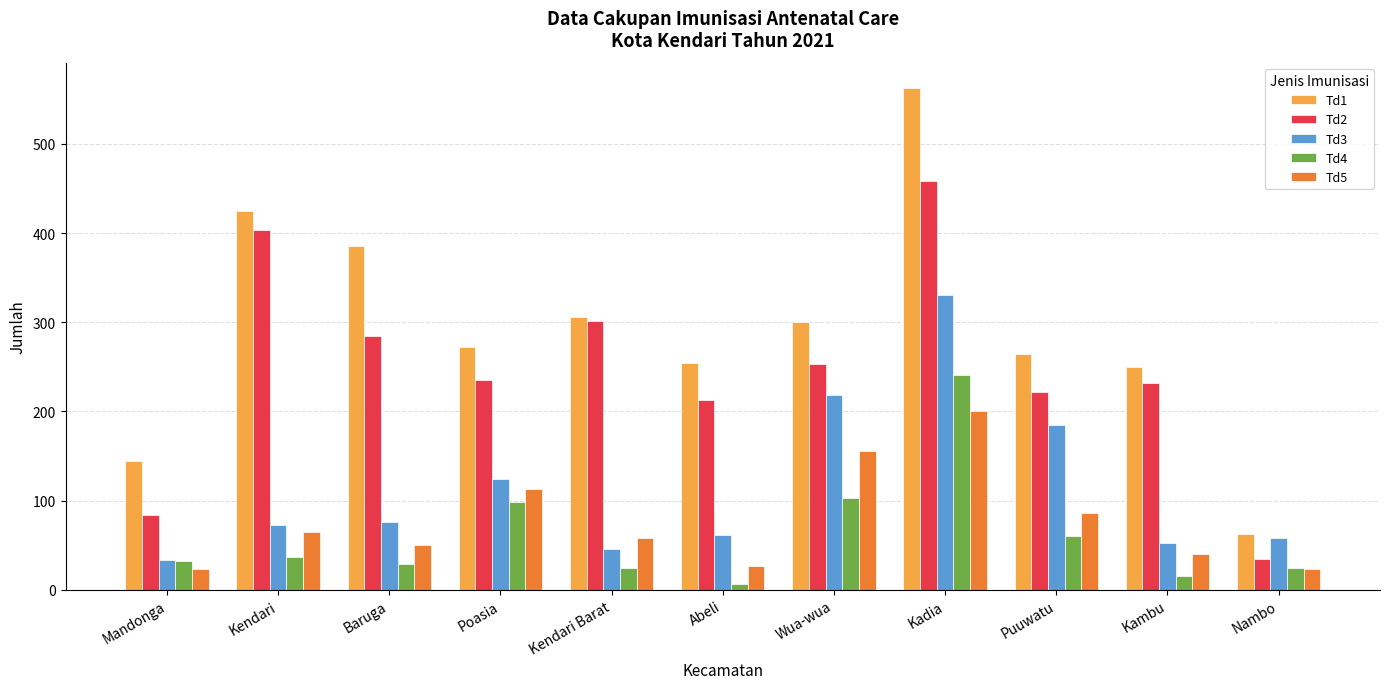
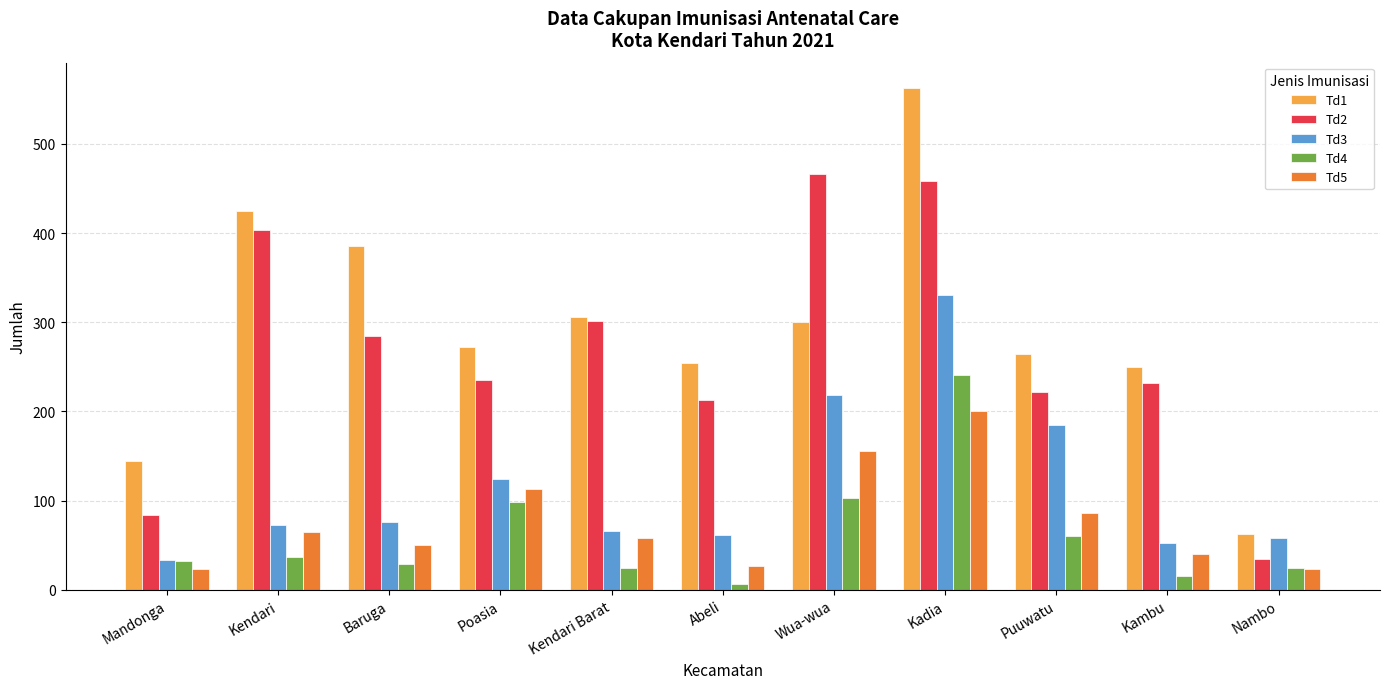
  {
    "Td2": {
      "Mandonga": 80,
      "Kendari": 400,
      "Baruga": 290,
      "Poasia": 240,
      "Kendari Barat": 300,
      "Abeli": 210,
-     "Wua-wua": 250,
+     "Wua-wua": 470,
      "Kadia": 460,
      "Puuwatu": 220,
      "Kambu": 230,
      "Nambo": 40
    },
    "Td3": {
      "Mandonga": 30,
      "Kendari": 70,
      "Baruga": 80,
      "Poasia": 120,
-     "Kendari Barat": 50,
+     "Kendari Barat": 70,
      "Abeli": 60,
      "Wua-wua": 220,
      "Kadia": 330,
      "Puuwatu": 190,
      "Kambu": 50,
      "Nambo": 60
    },
    "Td4": {
      "Mandonga": 30,
      "Kendari": 40,
      "Baruga": 30,
      "Poasia": 100,
      "Kendari Barat": 20,
      "Abeli": 10,
      "Wua-wua": 100,
      "Kadia": 240,
      "Puuwatu": 60,
      "Kambu": 20,
      "Nambo": 30
    }
  }
